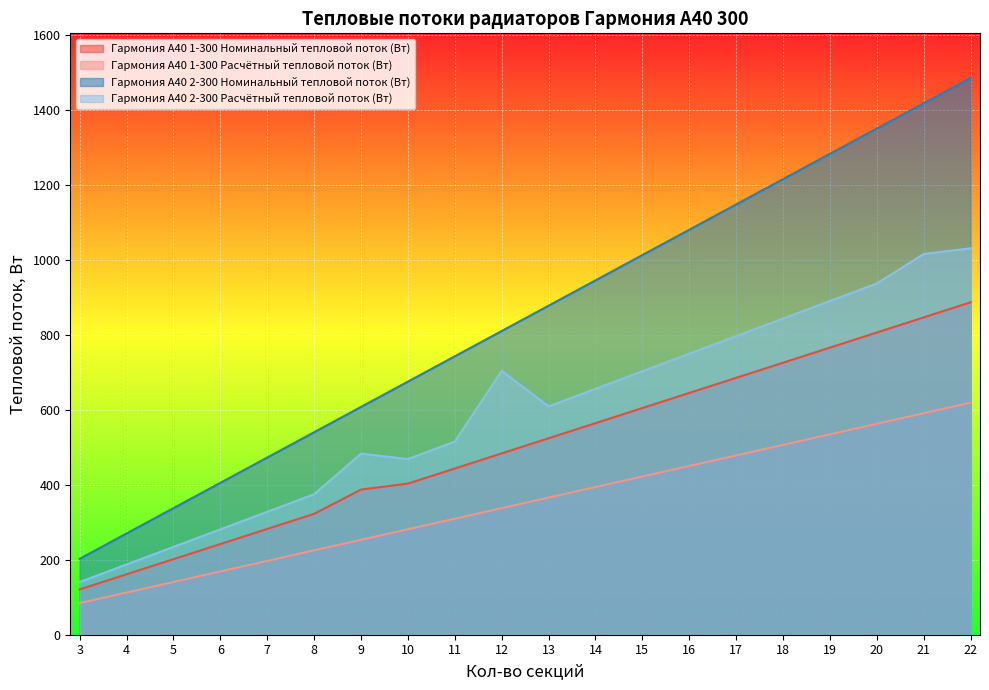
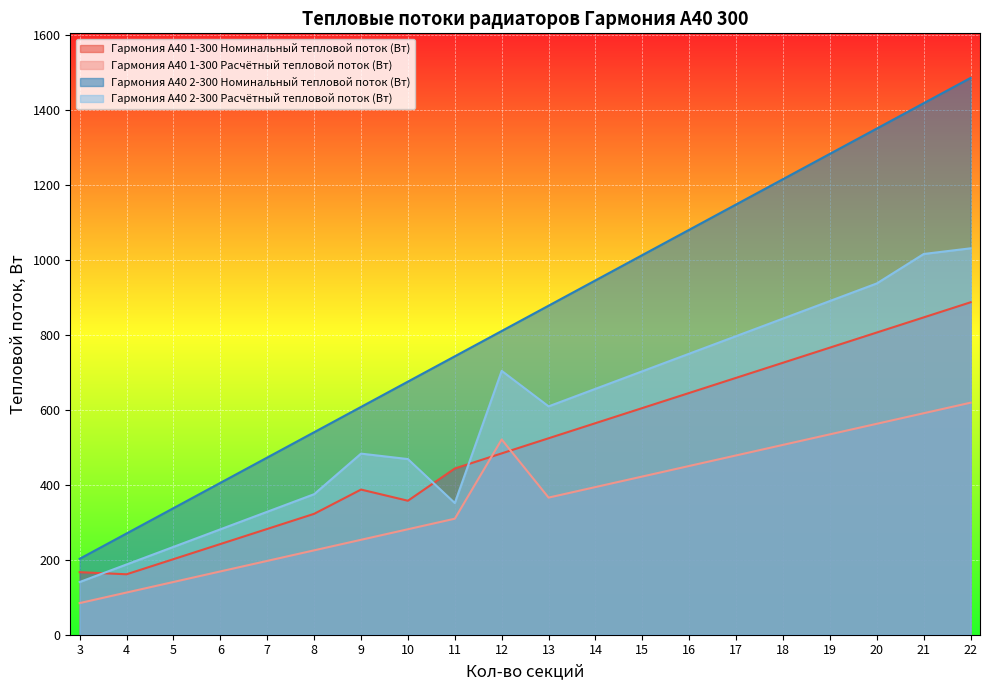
  {
    "Гармония А40 1-300 Номинальный тепловой поток (Вт)": {
-     "3": 120,
+     "3": 170,
      "4": 160,
      "5": 200,
      "6": 240,
      "7": 280,
      "8": 320,
      "9": 390,
-     "10": 400,
+     "10": 360,
      "11": 440,
      "12": 480,
      "13": 520,
      "14": 560,
      "15": 600,
      "16": 640,
      "17": 690,
      "18": 730,
      "19": 770,
      "20": 810,
      "21": 850,
      "22": 890
    },
    "Гармония А40 1-300 Расчётный тепловой поток (Вт)": {
      "3": 80,
      "4": 110,
      "5": 140,
      "6": 170,
      "7": 200,
      "8": 230,
      "9": 250,
      "10": 280,
      "11": 310,
-     "12": 340,
+     "12": 520,
      "13": 370,
      "14": 390,
      "15": 420,
      "16": 450,
      "17": 480,
      "18": 510,
      "19": 530,
      "20": 560,
      "21": 590,
      "22": 620
    },
    "Гармония А40 2-300 Номинальный тепловой поток (Вт)": {
      "3": 200,
      "4": 270,
      "5": 340,
      "6": 410,
      "7": 470,
      "8": 540,
      "9": 610,
      "10": 680,
      "11": 740,
      "12": 810,
      "13": 880,
      "14": 950,
      "15": 1010,
      "16": 1080,
      "17": 1150,
      "18": 1220,
      "19": 1280,
      "20": 1350,
      "21": 1420,
      "22": 1490
    },
    "Гармония А40 2-300 Расчётный тепловой поток (Вт)": {
      "3": 140,
      "4": 190,
      "5": 230,
      "6": 280,
      "7": 330,
      "8": 370,
      "9": 480,
      "10": 470,
-     "11": 520,
+     "11": 350,
      "12": 700,
      "13": 610,
      "14": 660,
      "15": 700,
      "16": 750,
      "17": 800,
      "18": 840,
      "19": 890,
      "20": 940,
      "21": 1020,
      "22": 1030
    }
  }
